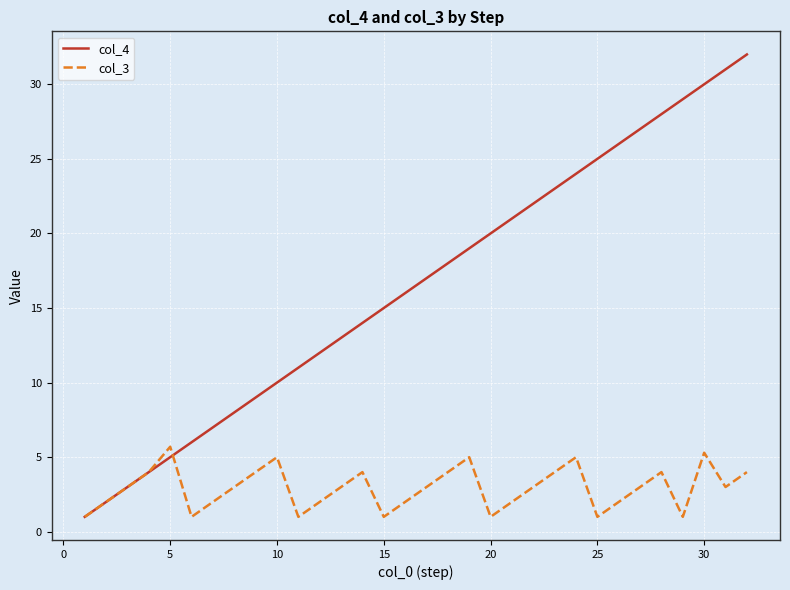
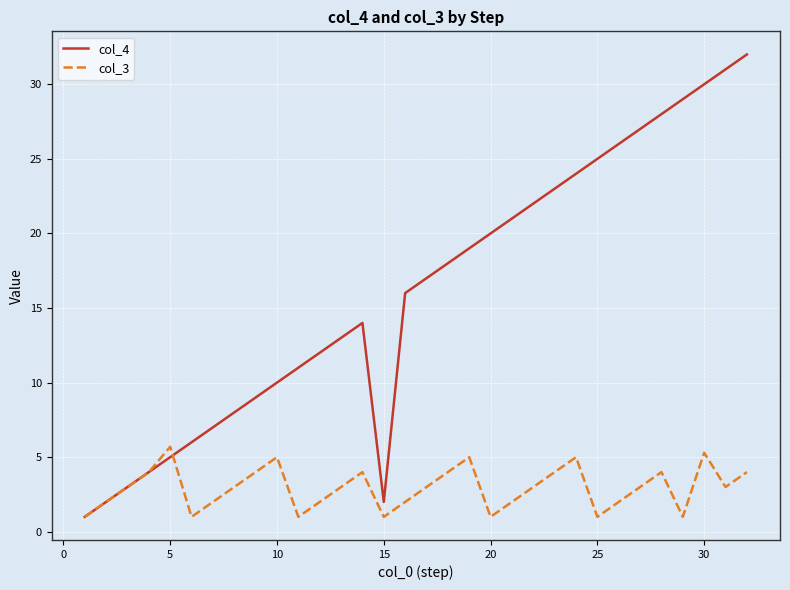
  {
    "col_4": {
      "5": 5,
      "10": 10,
-     "15": 15,
+     "15": 2,
      "20": 20,
      "25": 25,
      "30": 30
    },
    "col_3": {
      "5": 5.7,
      "10": 5,
      "15": 1,
      "20": 1,
      "25": 1,
      "30": 5.3
    }
  }
